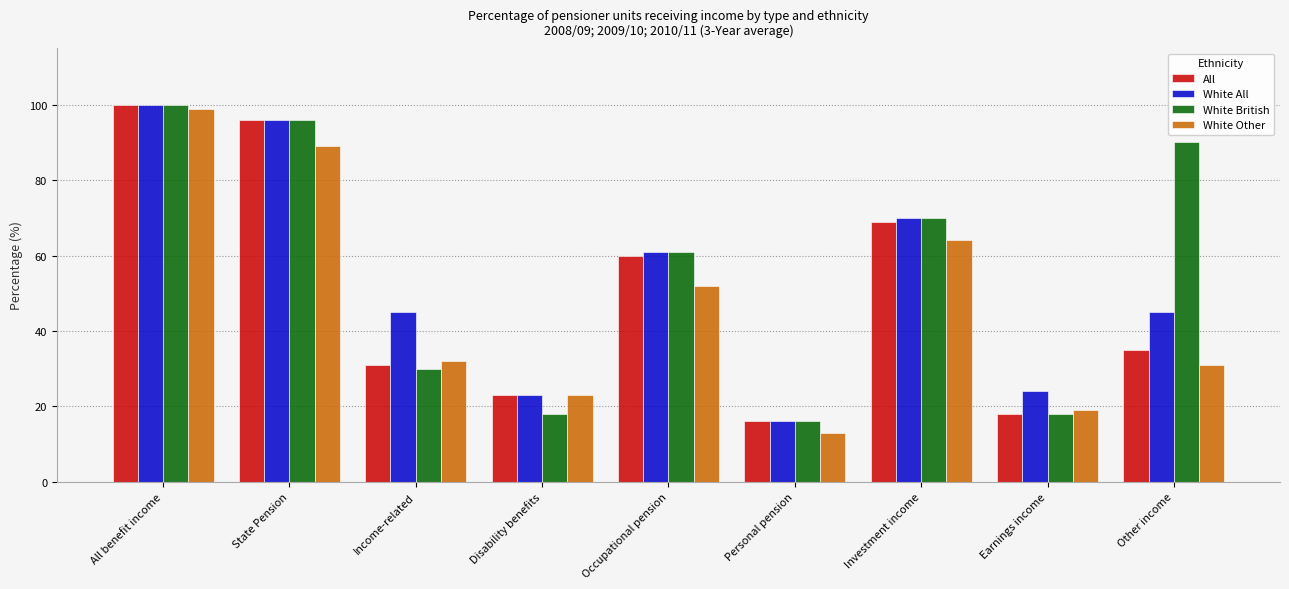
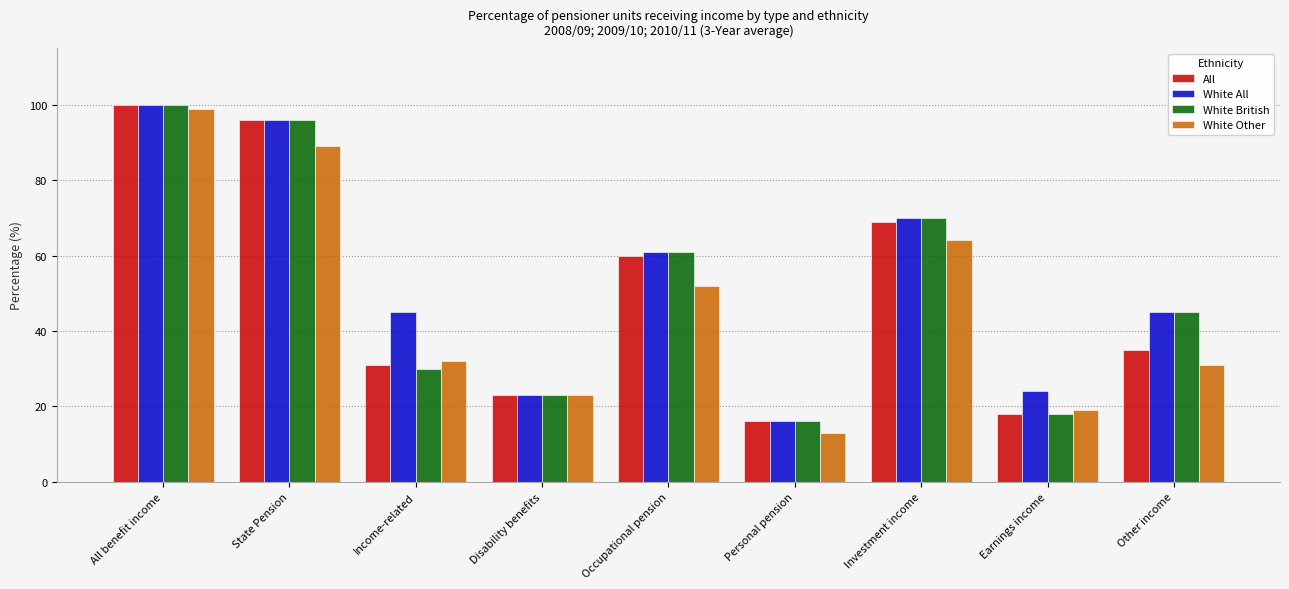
  {
    "All": {
      "All benefit income": 100,
      "State Pension": 96,
      "Income-related": 31,
      "Disability benefits": 23,
      "Occupational pension": 60,
      "Personal pension": 16,
      "Investment income": 69,
      "Earnings income": 18,
      "Other income": 35
    },
    "White All": {
      "All benefit income": 100,
      "State Pension": 96,
      "Income-related": 45,
      "Disability benefits": 23,
      "Occupational pension": 61,
      "Personal pension": 16,
      "Investment income": 70,
      "Earnings income": 24,
      "Other income": 45
    },
    "White British": {
      "All benefit income": 100,
      "State Pension": 96,
      "Income-related": 30,
-     "Disability benefits": 18,
+     "Disability benefits": 23,
      "Occupational pension": 61,
      "Personal pension": 16,
      "Investment income": 70,
      "Earnings income": 18,
-     "Other income": 90
+     "Other income": 45
    },
    "White Other": {
      "All benefit income": 99,
      "State Pension": 89,
      "Income-related": 32,
      "Disability benefits": 23,
      "Occupational pension": 52,
      "Personal pension": 13,
      "Investment income": 64,
      "Earnings income": 19,
      "Other income": 31
    }
  }
